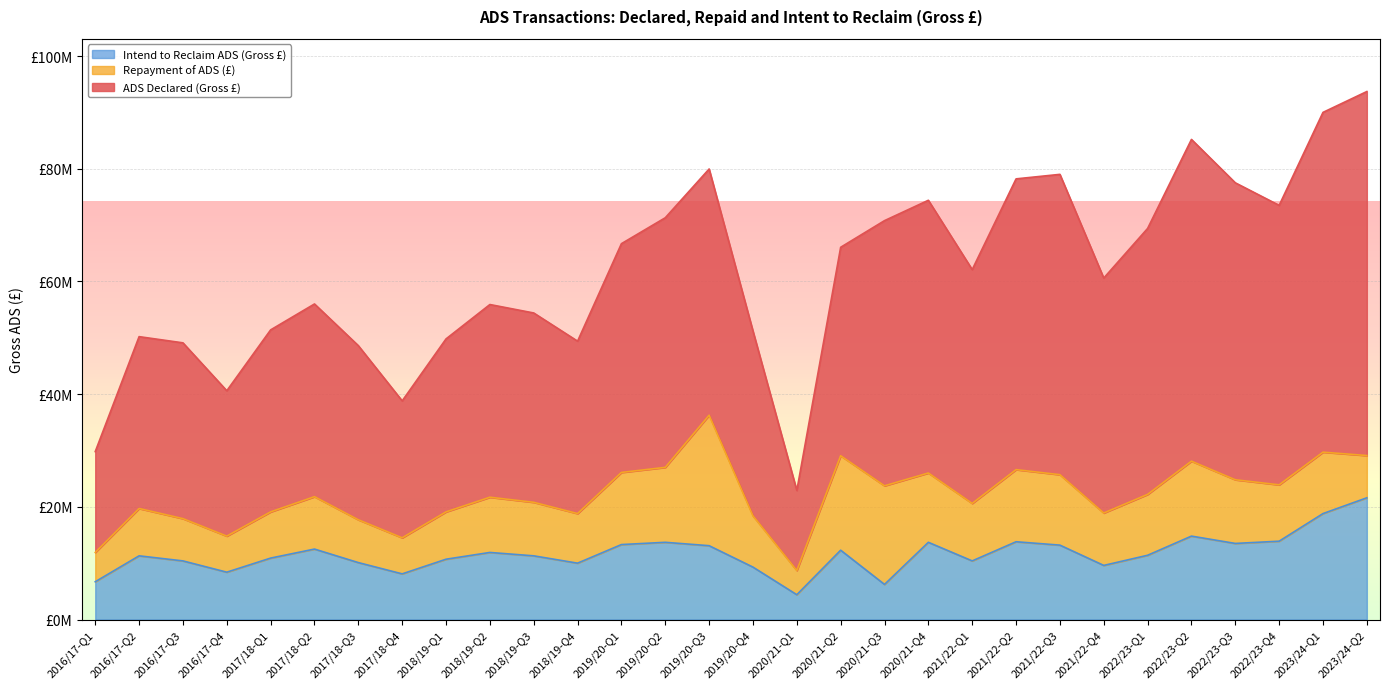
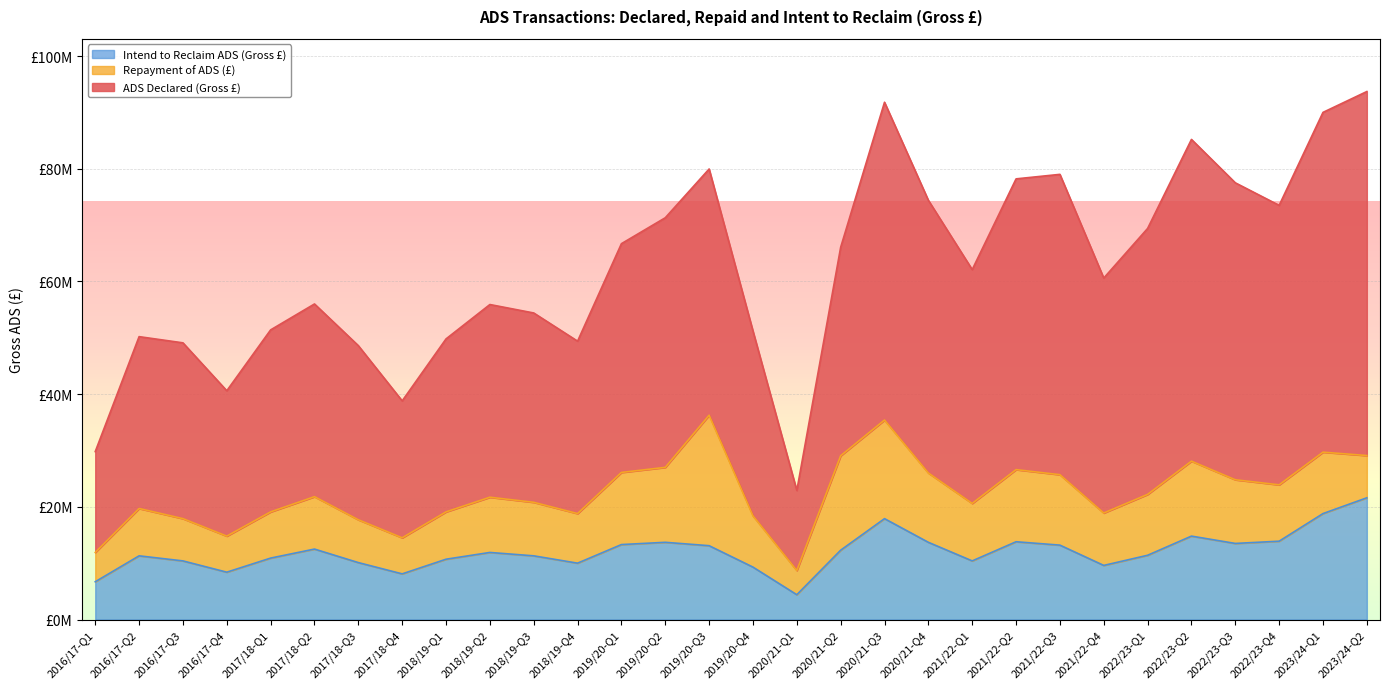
  {
    "Intend to Reclaim ADS (Gross £)": {
      "2016/17-Q1": "£7000000",
      "2016/17-Q2": "£11000000",
      "2016/17-Q3": "£10000000",
      "2016/17-Q4": "£8000000",
      "2017/18-Q1": "£11000000",
      "2017/18-Q2": "£13000000",
      "2017/18-Q3": "£10000000",
      "2017/18-Q4": "£8000000",
      "2018/19-Q1": "£11000000",
      "2018/19-Q2": "£12000000",
      "2018/19-Q3": "£11000000",
      "2018/19-Q4": "£10000000",
      "2019/20-Q1": "£13000000",
      "2019/20-Q2": "£14000000",
      "2019/20-Q3": "£13000000",
      "2019/20-Q4": "£9000000",
      "2020/21-Q1": "£4000000",
      "2020/21-Q2": "£12000000",
-     "2020/21-Q3": "£6000000",
+     "2020/21-Q3": "£18000000",
      "2020/21-Q4": "£14000000",
      "2021/22-Q1": "£10000000",
      "2021/22-Q2": "£14000000",
      "2021/22-Q3": "£13000000",
      "2021/22-Q4": "£10000000",
      "2022/23-Q1": "£11000000",
      "2022/23-Q2": "£15000000",
      "2022/23-Q3": "£14000000",
      "2022/23-Q4": "£14000000",
      "2023/24-Q1": "£19000000",
      "2023/24-Q2": "£22000000"
    },
    "Repayment of ADS (£)": {
      "2016/17-Q1": "£5000000",
      "2016/17-Q2": "£8000000",
      "2016/17-Q3": "£8000000",
      "2016/17-Q4": "£6000000",
      "2017/18-Q1": "£8000000",
      "2017/18-Q2": "£9000000",
      "2017/18-Q3": "£8000000",
      "2017/18-Q4": "£6000000",
      "2018/19-Q1": "£8000000",
      "2018/19-Q2": "£10000000",
      "2018/19-Q3": "£10000000",
      "2018/19-Q4": "£9000000",
      "2019/20-Q1": "£13000000",
      "2019/20-Q2": "£13000000",
      "2019/20-Q3": "£23000000",
      "2019/20-Q4": "£9000000",
      "2020/21-Q1": "£4000000",
      "2020/21-Q2": "£17000000",
      "2020/21-Q3": "£18000000",
      "2020/21-Q4": "£12000000",
      "2021/22-Q1": "£10000000",
      "2021/22-Q2": "£13000000",
      "2021/22-Q3": "£13000000",
      "2021/22-Q4": "£9000000",
      "2022/23-Q1": "£11000000",
      "2022/23-Q2": "£13000000",
      "2022/23-Q3": "£11000000",
      "2022/23-Q4": "£10000000",
      "2023/24-Q1": "£11000000",
      "2023/24-Q2": "£8000000"
    },
    "ADS Declared (Gross £)": {
      "2016/17-Q1": "£18000000",
      "2016/17-Q2": "£31000000",
      "2016/17-Q3": "£31000000",
      "2016/17-Q4": "£26000000",
      "2017/18-Q1": "£32000000",
      "2017/18-Q2": "£34000000",
      "2017/18-Q3": "£31000000",
      "2017/18-Q4": "£24000000",
      "2018/19-Q1": "£31000000",
      "2018/19-Q2": "£34000000",
      "2018/19-Q3": "£34000000",
      "2018/19-Q4": "£31000000",
      "2019/20-Q1": "£41000000",
      "2019/20-Q2": "£44000000",
      "2019/20-Q3": "£44000000",
      "2019/20-Q4": "£33000000",
      "2020/21-Q1": "£14000000",
      "2020/21-Q2": "£37000000",
-     "2020/21-Q3": "£47000000",
+     "2020/21-Q3": "£56000000",
      "2020/21-Q4": "£48000000",
      "2021/22-Q1": "£42000000",
      "2021/22-Q2": "£52000000",
      "2021/22-Q3": "£53000000",
      "2021/22-Q4": "£42000000",
      "2022/23-Q1": "£47000000",
      "2022/23-Q2": "£57000000",
      "2022/23-Q3": "£53000000",
      "2022/23-Q4": "£50000000",
      "2023/24-Q1": "£60000000",
      "2023/24-Q2": "£65000000"
    }
  }
